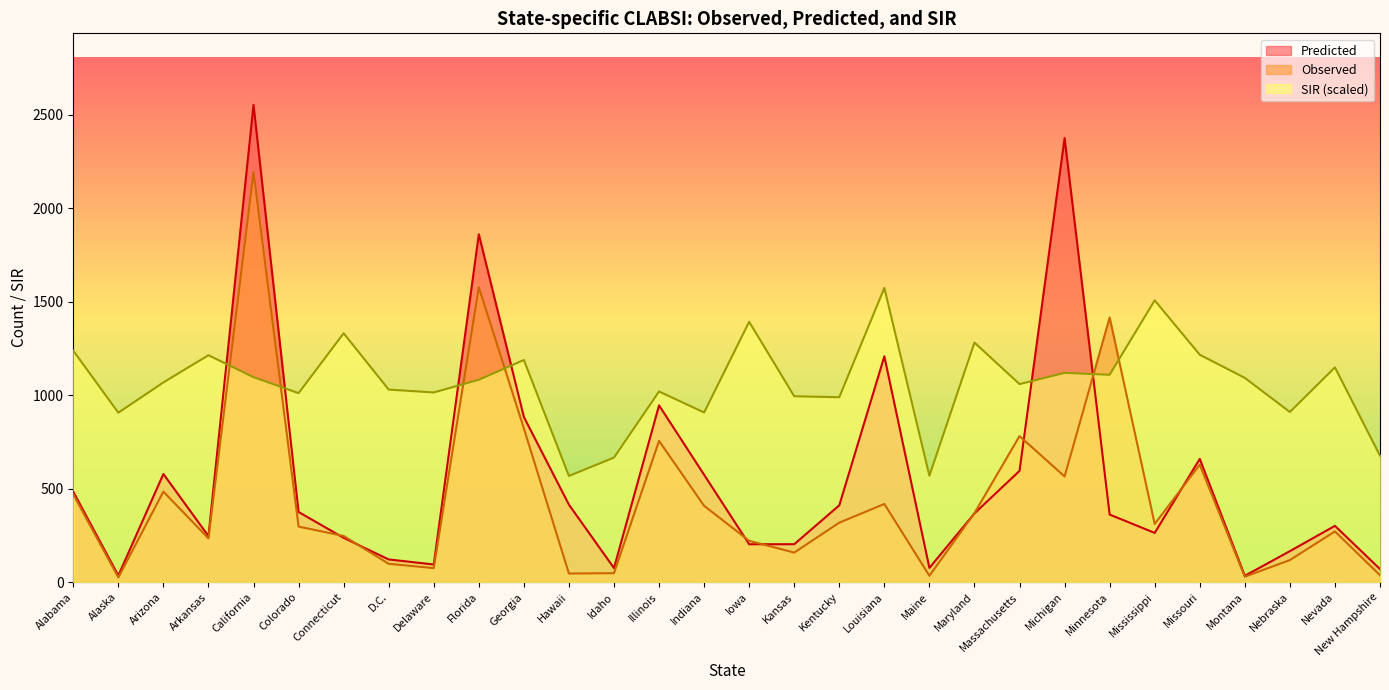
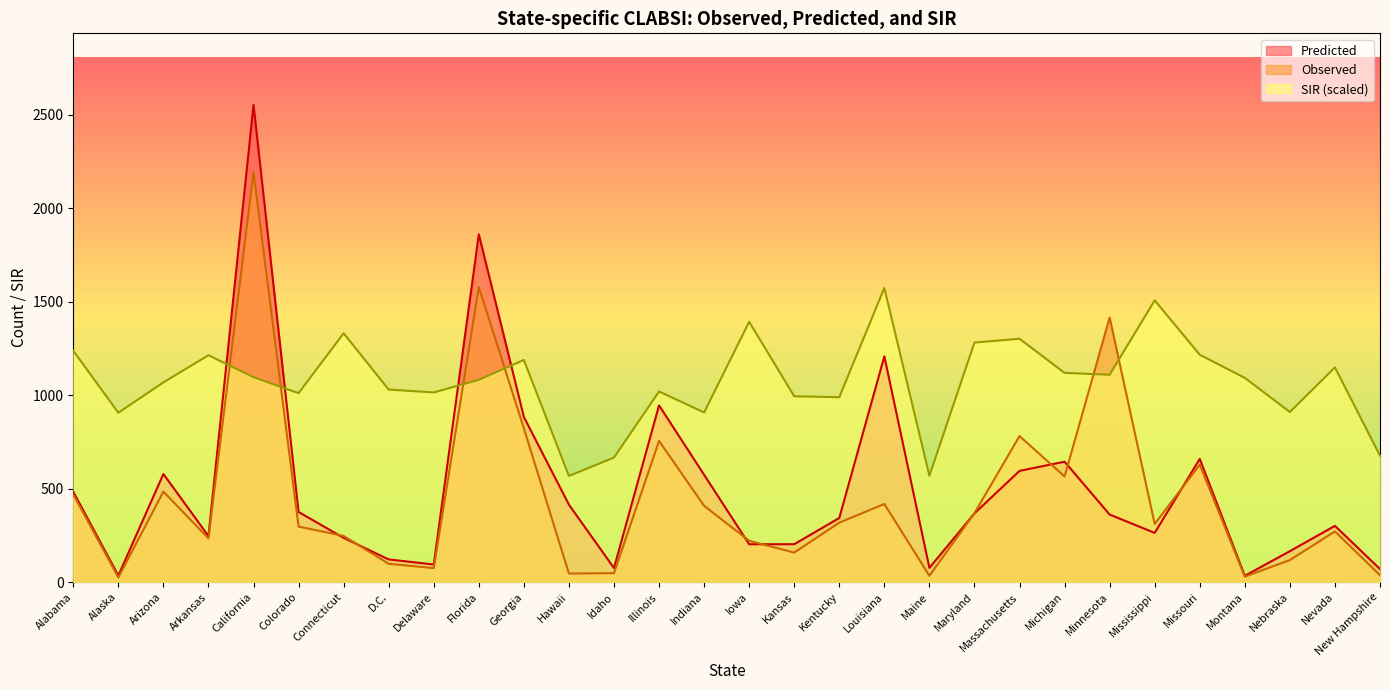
  {
    "Predicted": {
      "Alabama": 480,
      "Arizona": 580,
      "California": 2550,
      "Colorado": 380,
      "D.C.": 120,
      "Delaware": 90,
      "Florida": 1860,
      "Georgia": 880,
      "Hawaii": 410,
      "Idaho": 80,
      "Illinois": 950,
      "Indiana": 570,
      "Iowa": 200,
      "Kansas": 200,
-     "Kentucky": 410,
+     "Kentucky": 340,
      "Louisiana": 1210,
      "Maine": 80,
      "Massachusetts": 590,
-     "Michigan": 2370,
+     "Michigan": 640,
      "Minnesota": 360,
      "Mississippi": 260,
      "Missouri": 660,
      "Nebraska": 170,
      "Nevada": 300,
      "New Hampshire": 70
    },
    "Observed": {
      "Alabama": 470,
      "Arizona": 480,
      "California": 2190,
      "Colorado": 300,
      "D.C.": 100,
      "Delaware": 80,
      "Florida": 1580,
      "Georgia": 820,
      "Hawaii": 50,
      "Idaho": 50,
      "Illinois": 760,
      "Indiana": 410,
      "Iowa": 220,
      "Kansas": 160,
      "Kentucky": 320,
      "Louisiana": 420,
      "Maine": 30,
      "Massachusetts": 780,
      "Michigan": 570,
      "Minnesota": 1420,
      "Mississippi": 310,
      "Missouri": 630,
      "Nebraska": 120,
      "Nevada": 270,
      "New Hampshire": 40
    },
    "SIR (scaled)": {
      "Alabama": 1240,
      "Alaska": 910,
      "Arizona": 1070,
      "Arkansas": 1210,
      "California": 1100,
      "Colorado": 1010,
      "Connecticut": 1330,
      "D.C.": 1030,
      "Delaware": 1010,
      "Florida": 1080,
      "Georgia": 1190,
      "Hawaii": 570,
      "Idaho": 670,
      "Illinois": 1020,
      "Indiana": 910,
      "Iowa": 1390,
      "Kansas": 990,
      "Kentucky": 990,
      "Louisiana": 1570,
      "Maine": 570,
      "Maryland": 1280,
-     "Massachusetts": 1060,
+     "Massachusetts": 1300,
      "Michigan": 1120,
      "Minnesota": 1110,
      "Mississippi": 1510,
      "Missouri": 1220,
      "Montana": 1090,
      "Nebraska": 910,
      "Nevada": 1150,
      "New Hampshire": 680
    }
  }
